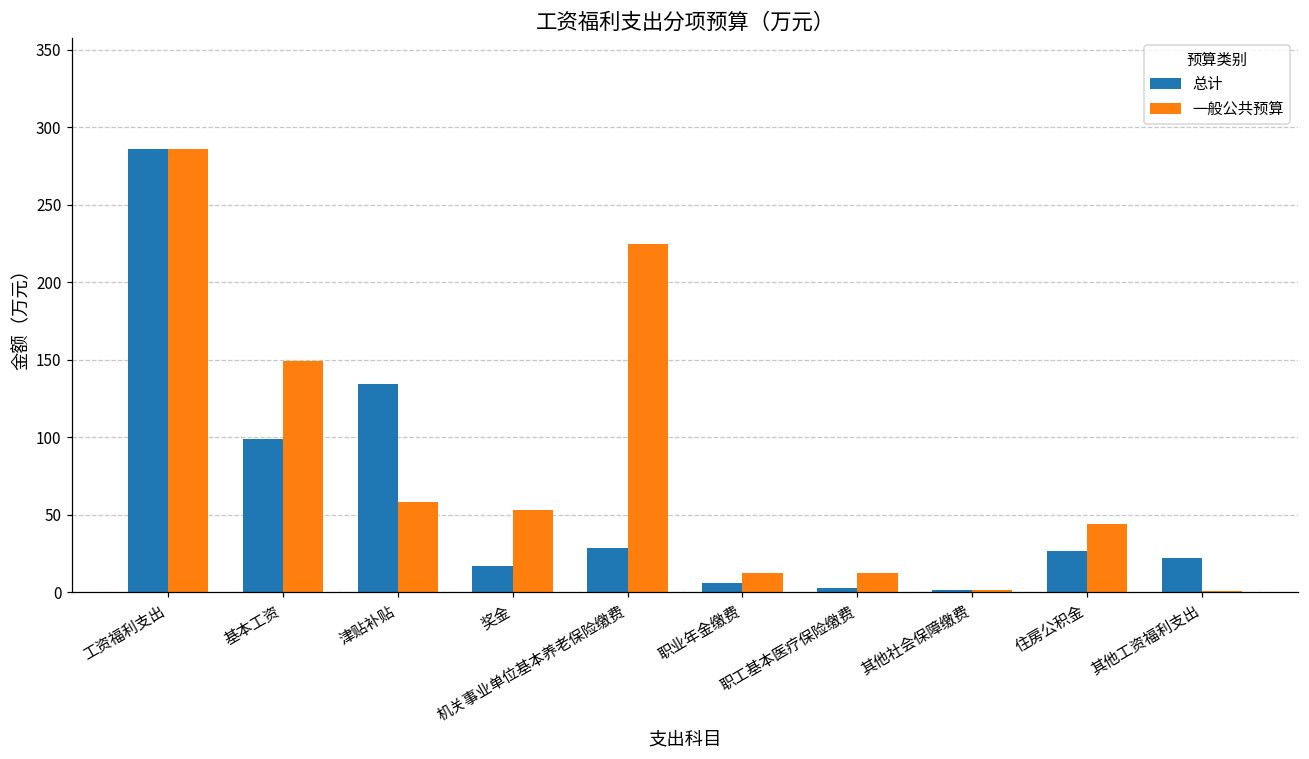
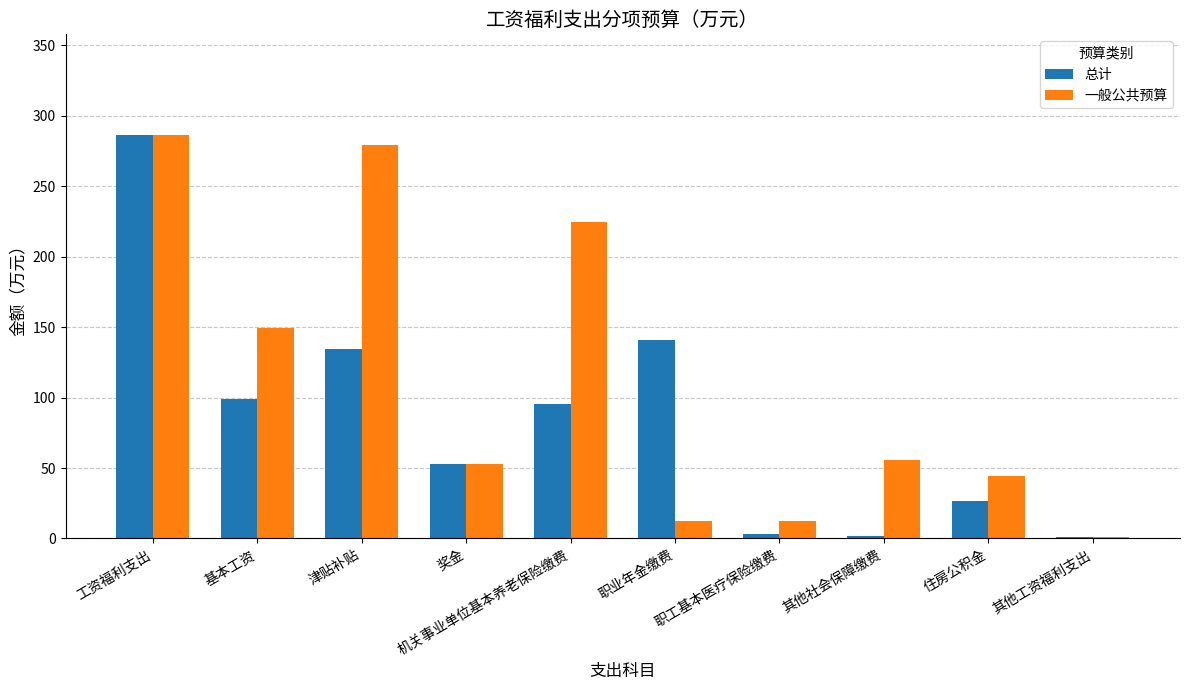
  {
    "总计": {
      "工资福利支出": 286,
      "基本工资": 99,
      "津贴补贴": 135,
-     "奖金": 17,
-     "机关事业单位基本养老保险缴费": 29,
-     "职业年金缴费": 6,
+     "奖金": 53,
+     "机关事业单位基本养老保险缴费": 95,
+     "职业年金缴费": 141,
      "职工基本医疗保险缴费": 3,
      "住房公积金": 27,
-     "其他工资福利支出": 22
+     "其他工资福利支出": 1
    },
    "一般公共预算": {
      "工资福利支出": 286,
      "基本工资": 149,
-     "津贴补贴": 59,
+     "津贴补贴": 279,
      "奖金": 53,
      "机关事业单位基本养老保险缴费": 225,
      "职业年金缴费": 12,
      "职工基本医疗保险缴费": 12,
-     "其他社会保障缴费": 1,
+     "其他社会保障缴费": 56,
      "住房公积金": 44
    }
  }
